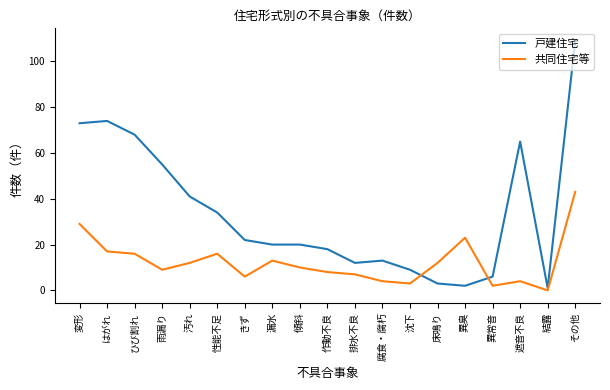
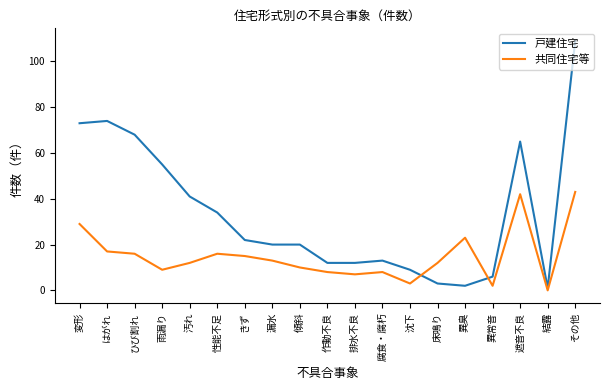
  {
    "戸建住宅": {
      "変形": 73,
      "はがれ": 74,
      "ひび割れ": 68,
      "雨漏り": 55,
      "汚れ": 41,
      "性能不足": 34,
      "きず": 22,
      "漏水": 20,
      "傾斜": 20,
-     "作動不良": 18,
+     "作動不良": 12,
      "排水不良": 12,
      "腐食・腐朽": 13,
      "沈下": 9,
      "床鳴り": 3,
      "異臭": 2,
      "異常音": 6,
      "遮音不良": 65
    },
    "共同住宅等": {
      "変形": 29,
      "はがれ": 17,
      "ひび割れ": 16,
      "雨漏り": 9,
      "汚れ": 12,
      "性能不足": 16,
-     "きず": 6,
+     "きず": 15,
      "漏水": 13,
      "傾斜": 10,
      "作動不良": 8,
      "排水不良": 7,
-     "腐食・腐朽": 4,
+     "腐食・腐朽": 8,
      "沈下": 3,
      "床鳴り": 12,
      "異臭": 23,
      "異常音": 2,
-     "遮音不良": 4,
+     "遮音不良": 42,
      "その他": 43
    }
  }
